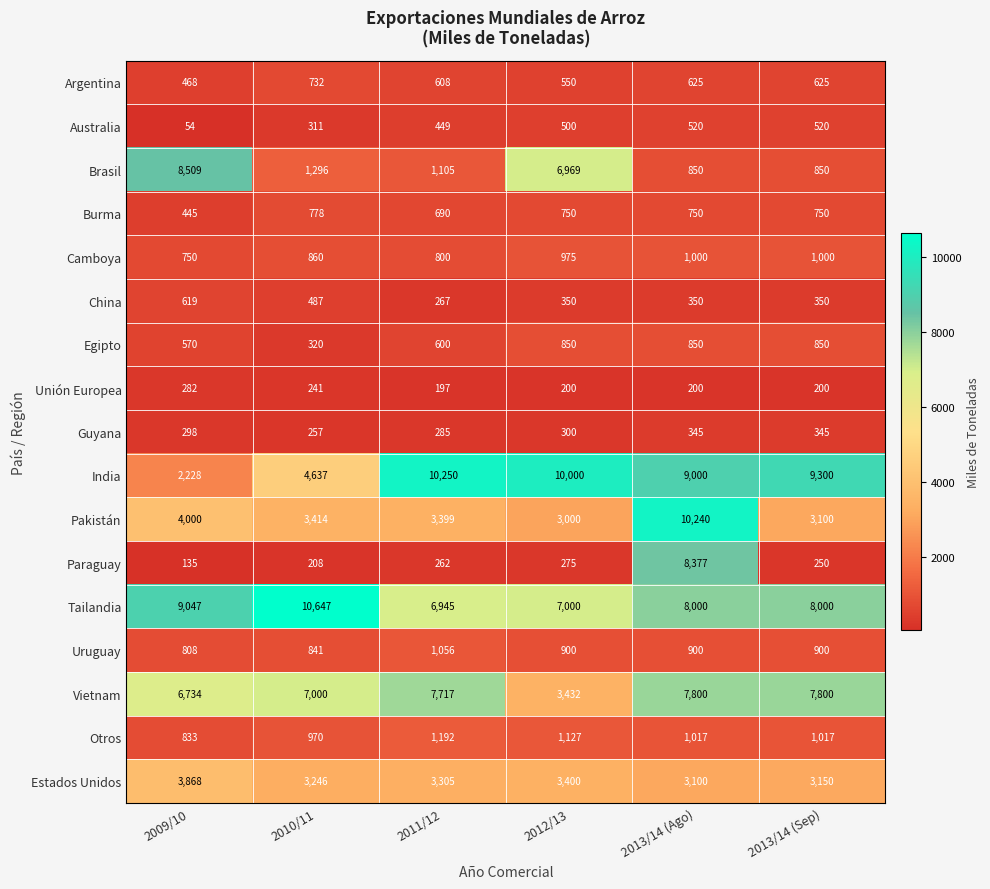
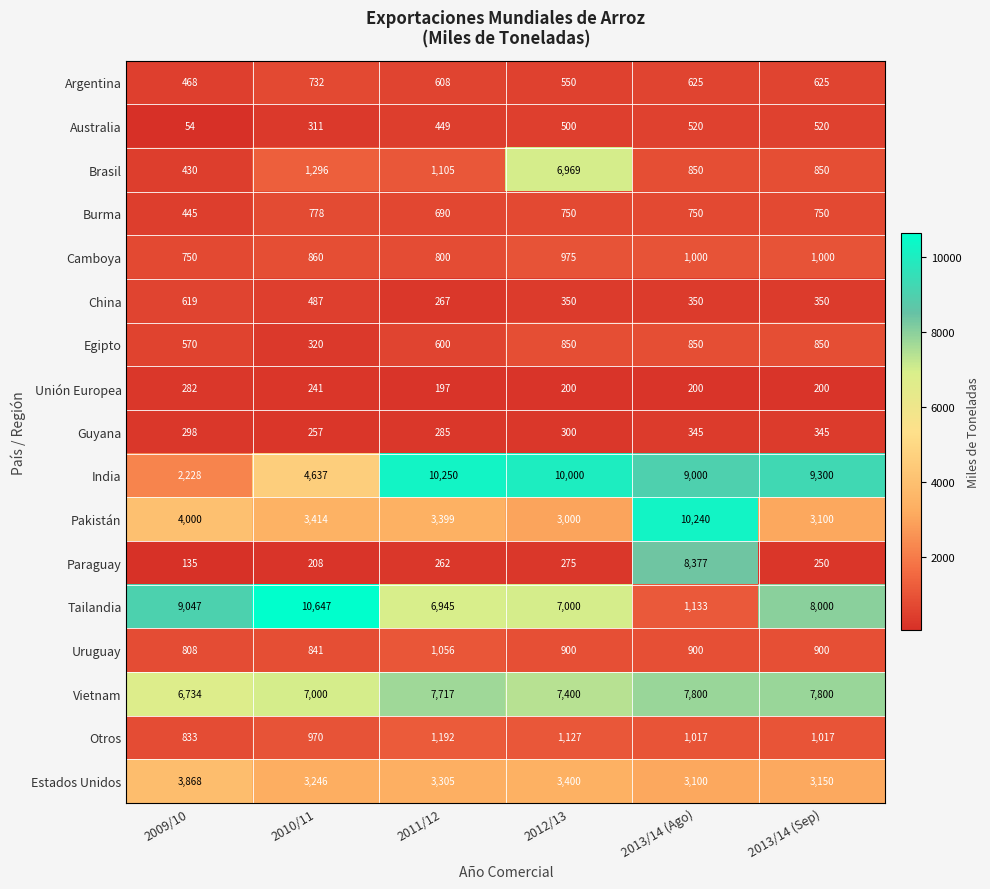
  {
    "Argentina": {
      "2009/10": "468",
      "2010/11": "732",
      "2011/12": "608",
      "2012/13": "550",
      "2013/14 (Ago)": "625",
      "2013/14 (Sep)": "625"
    },
    "Australia": {
      "2009/10": "54",
      "2010/11": "311",
      "2011/12": "449",
      "2012/13": "500",
      "2013/14 (Ago)": "520",
      "2013/14 (Sep)": "520"
    },
    "Brasil": {
-     "2009/10": "8,509",
+     "2009/10": "430",
      "2010/11": "1,296",
      "2011/12": "1,105",
      "2012/13": "6,969",
      "2013/14 (Ago)": "850",
      "2013/14 (Sep)": "850"
    },
    "Burma": {
      "2009/10": "445",
      "2010/11": "778",
      "2011/12": "690",
      "2012/13": "750",
      "2013/14 (Ago)": "750",
      "2013/14 (Sep)": "750"
    },
    "Camboya": {
      "2009/10": "750",
      "2010/11": "860",
      "2011/12": "800",
      "2012/13": "975",
      "2013/14 (Ago)": "1,000",
      "2013/14 (Sep)": "1,000"
    },
    "China": {
      "2009/10": "619",
      "2010/11": "487",
      "2011/12": "267",
      "2012/13": "350",
      "2013/14 (Ago)": "350",
      "2013/14 (Sep)": "350"
    },
    "Egipto": {
      "2009/10": "570",
      "2010/11": "320",
      "2011/12": "600",
      "2012/13": "850",
      "2013/14 (Ago)": "850",
      "2013/14 (Sep)": "850"
    },
    "Unión Europea": {
      "2009/10": "282",
      "2010/11": "241",
      "2011/12": "197",
      "2012/13": "200",
      "2013/14 (Ago)": "200",
      "2013/14 (Sep)": "200"
    },
    "Guyana": {
      "2009/10": "298",
      "2010/11": "257",
      "2011/12": "285",
      "2012/13": "300",
      "2013/14 (Ago)": "345",
      "2013/14 (Sep)": "345"
    },
    "India": {
      "2009/10": "2,228",
      "2010/11": "4,637",
      "2011/12": "10,250",
      "2012/13": "10,000",
      "2013/14 (Ago)": "9,000",
      "2013/14 (Sep)": "9,300"
    },
    "Pakistán": {
      "2009/10": "4,000",
      "2010/11": "3,414",
      "2011/12": "3,399",
      "2012/13": "3,000",
      "2013/14 (Ago)": "10,240",
      "2013/14 (Sep)": "3,100"
    },
    "Paraguay": {
      "2009/10": "135",
      "2010/11": "208",
      "2011/12": "262",
      "2012/13": "275",
      "2013/14 (Ago)": "8,377",
      "2013/14 (Sep)": "250"
    },
    "Tailandia": {
      "2009/10": "9,047",
      "2010/11": "10,647",
      "2011/12": "6,945",
      "2012/13": "7,000",
-     "2013/14 (Ago)": "8,000",
+     "2013/14 (Ago)": "1,133",
      "2013/14 (Sep)": "8,000"
    },
    "Uruguay": {
      "2009/10": "808",
      "2010/11": "841",
      "2011/12": "1,056",
      "2012/13": "900",
      "2013/14 (Ago)": "900",
      "2013/14 (Sep)": "900"
    },
    "Vietnam": {
      "2009/10": "6,734",
      "2010/11": "7,000",
      "2011/12": "7,717",
-     "2012/13": "3,432",
+     "2012/13": "7,400",
      "2013/14 (Ago)": "7,800",
      "2013/14 (Sep)": "7,800"
    },
    "Otros": {
      "2009/10": "833",
      "2010/11": "970",
      "2011/12": "1,192",
      "2012/13": "1,127",
      "2013/14 (Ago)": "1,017",
      "2013/14 (Sep)": "1,017"
    },
    "Estados Unidos": {
      "2009/10": "3,868",
      "2010/11": "3,246",
      "2011/12": "3,305",
      "2012/13": "3,400",
      "2013/14 (Ago)": "3,100",
      "2013/14 (Sep)": "3,150"
    }
  }
